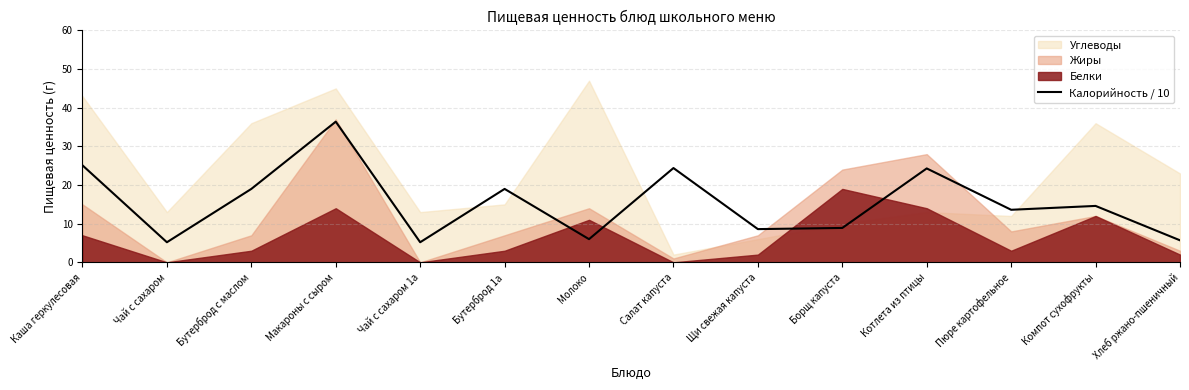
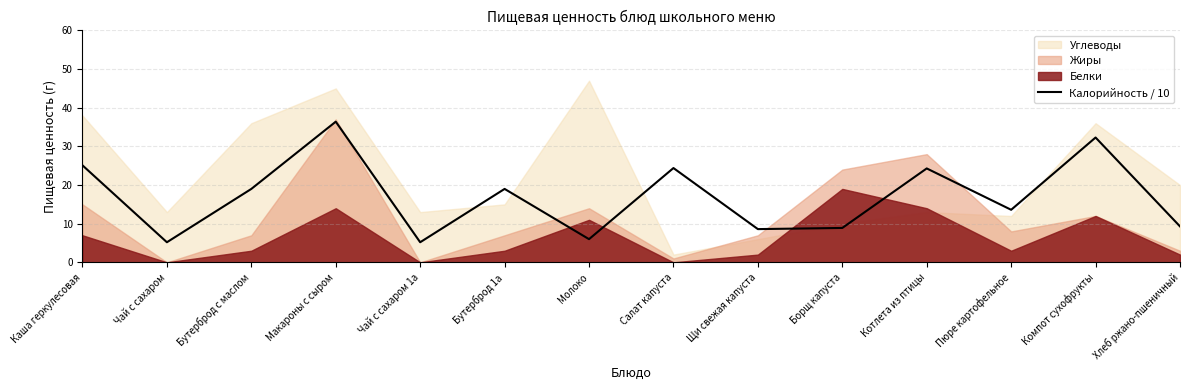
  {
    "Углеводы": {
-     "Каша геркулесовая": 43,
+     "Каша геркулесовая": 38,
      "Чай с сахаром": 13,
      "Бутерброд с маслом": 36,
      "Макароны с сыром": 45,
      "Чай с сахаром 1а": 13,
      "Бутерброд 1а": 15,
      "Молоко": 47,
      "Салат капуста": 2,
      "Щи свежая капуста": 6,
      "Борщ капуста": 10,
      "Котлета из птицы": 13,
      "Пюре картофельное": 12,
      "Компот сухофрукты": 36,
-     "Хлеб ржано-пшеничный": 23
+     "Хлеб ржано-пшеничный": 20
    },
    "Калорийность / 10": {
      "Каша геркулесовая": 25,
      "Чай с сахаром": 5,
      "Бутерброд с маслом": 19,
      "Чай с сахаром 1а": 5,
      "Бутерброд 1а": 19,
      "Молоко": 6,
      "Салат капуста": 24,
      "Щи свежая капуста": 9,
      "Борщ капуста": 9,
      "Котлета из птицы": 24,
      "Пюре картофельное": 14,
-     "Компот сухофрукты": 15,
-     "Хлеб ржано-пшеничный": 6
+     "Компот сухофрукты": 32,
+     "Хлеб ржано-пшеничный": 9
    },
    "Жиры": {
      "Каша геркулесовая": 15,
      "Бутерброд с маслом": 7,
      "Бутерброд 1а": 7,
      "Молоко": 14,
      "Салат капуста": 1,
      "Щи свежая капуста": 7,
      "Борщ капуста": 24,
      "Котлета из птицы": 28,
      "Пюре картофельное": 8,
      "Хлеб ржано-пшеничный": 3
    },
    "Белки": {
      "Каша геркулесовая": 7,
      "Бутерброд с маслом": 3,
      "Макароны с сыром": 14,
      "Бутерброд 1а": 3,
      "Молоко": 11,
      "Салат капуста": 0,
      "Щи свежая капуста": 2,
      "Борщ капуста": 19,
      "Котлета из птицы": 14,
      "Пюре картофельное": 3,
      "Хлеб ржано-пшеничный": 2
    }
  }
